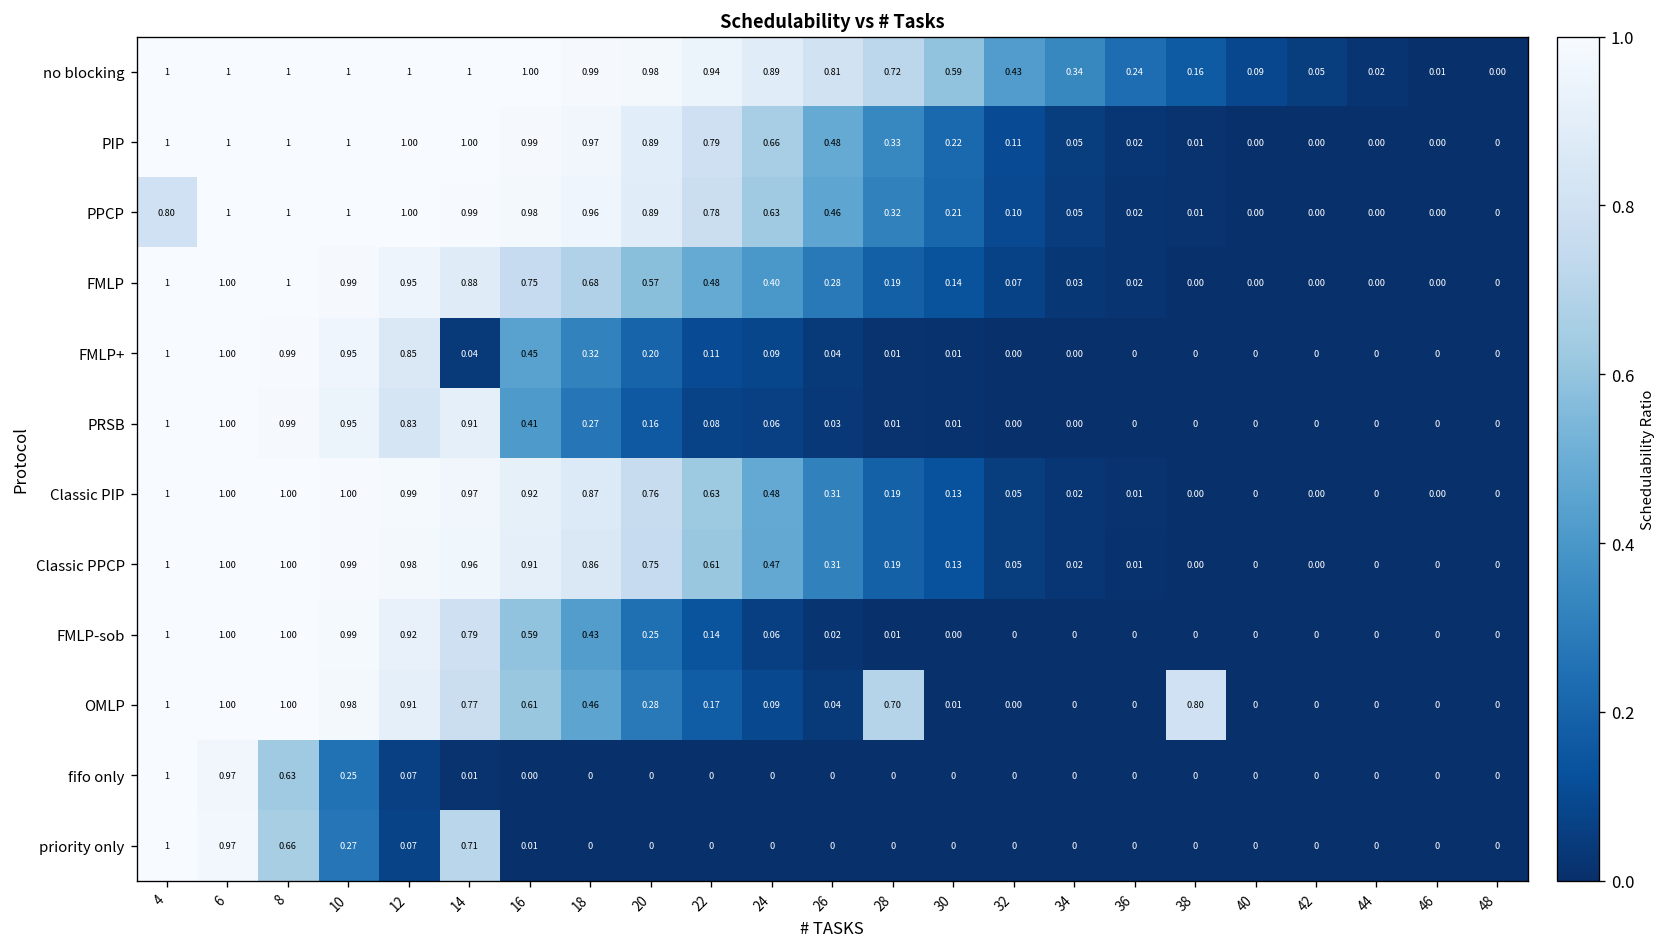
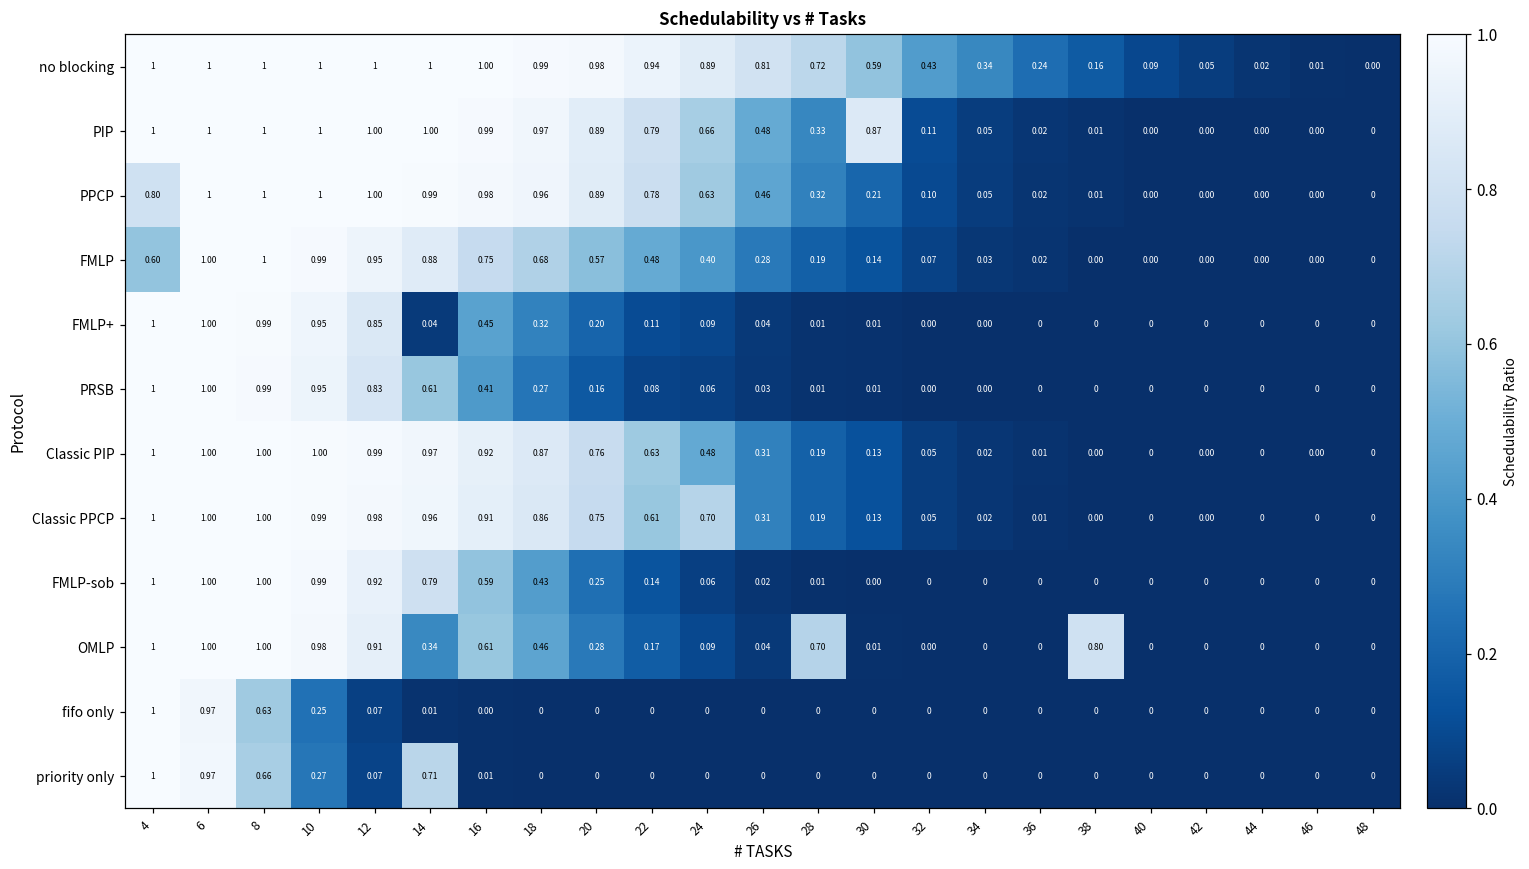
  {
    "PIP": {
      "4": 1,
      "6": 1,
      "8": 1,
      "10": 1,
      "12": 1.00,
      "14": 1.00,
      "16": 0.99,
      "18": 0.97,
      "20": 0.89,
      "22": 0.79,
      "24": 0.66,
      "26": 0.48,
      "28": 0.33,
-     "30": 0.22,
+     "30": 0.87,
      "32": 0.11,
      "34": 0.05,
      "36": 0.02,
      "38": 0.01,
      "40": 0.00,
      "42": 0.00,
      "44": 0.00,
      "46": 0.00,
      "48": 0
    },
    "FMLP": {
-     "4": 1,
+     "4": 0.60,
      "6": 1.00,
      "8": 1,
      "10": 0.99,
      "12": 0.95,
      "14": 0.88,
      "16": 0.75,
      "18": 0.68,
      "20": 0.57,
      "22": 0.48,
      "24": 0.40,
      "26": 0.28,
      "28": 0.19,
      "30": 0.14,
      "32": 0.07,
      "34": 0.03,
      "36": 0.02,
      "38": 0.00,
      "40": 0.00,
      "42": 0.00,
      "44": 0.00,
      "46": 0.00,
      "48": 0
    },
    "PRSB": {
      "4": 1,
      "6": 1.00,
      "8": 0.99,
      "10": 0.95,
      "12": 0.83,
-     "14": 0.91,
+     "14": 0.61,
      "16": 0.41,
      "18": 0.27,
      "20": 0.16,
      "22": 0.08,
      "24": 0.06,
      "26": 0.03,
      "28": 0.01,
      "30": 0.01,
      "32": 0.00,
      "34": 0.00,
      "36": 0,
      "38": 0,
      "40": 0,
      "42": 0,
      "44": 0,
      "46": 0,
      "48": 0
    },
    "Classic PPCP": {
      "4": 1,
      "6": 1.00,
      "8": 1.00,
      "10": 0.99,
      "12": 0.98,
      "14": 0.96,
      "16": 0.91,
      "18": 0.86,
      "20": 0.75,
      "22": 0.61,
-     "24": 0.47,
+     "24": 0.70,
      "26": 0.31,
      "28": 0.19,
      "30": 0.13,
      "32": 0.05,
      "34": 0.02,
      "36": 0.01,
      "38": 0.00,
      "40": 0,
      "42": 0.00,
      "44": 0,
      "46": 0,
      "48": 0
    },
    "OMLP": {
      "4": 1,
      "6": 1.00,
      "8": 1.00,
      "10": 0.98,
      "12": 0.91,
-     "14": 0.77,
+     "14": 0.34,
      "16": 0.61,
      "18": 0.46,
      "20": 0.28,
      "22": 0.17,
      "24": 0.09,
      "26": 0.04,
      "28": 0.70,
      "30": 0.01,
      "32": 0.00,
      "34": 0,
      "36": 0,
      "38": 0.80,
      "40": 0,
      "42": 0,
      "44": 0,
      "46": 0,
      "48": 0
    }
  }
